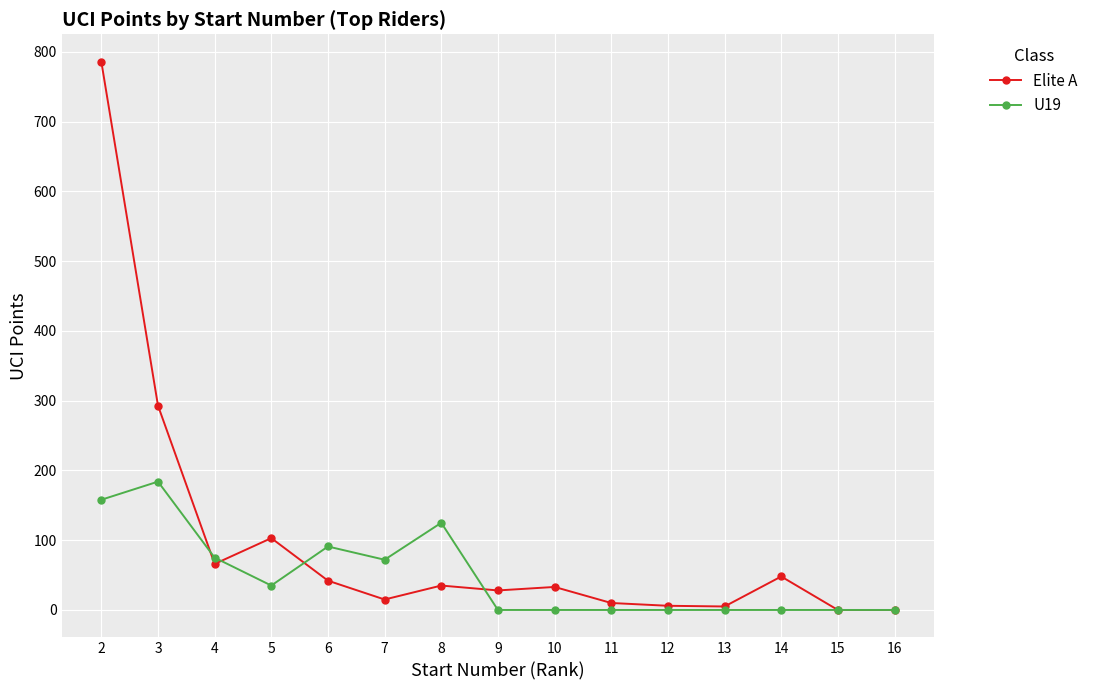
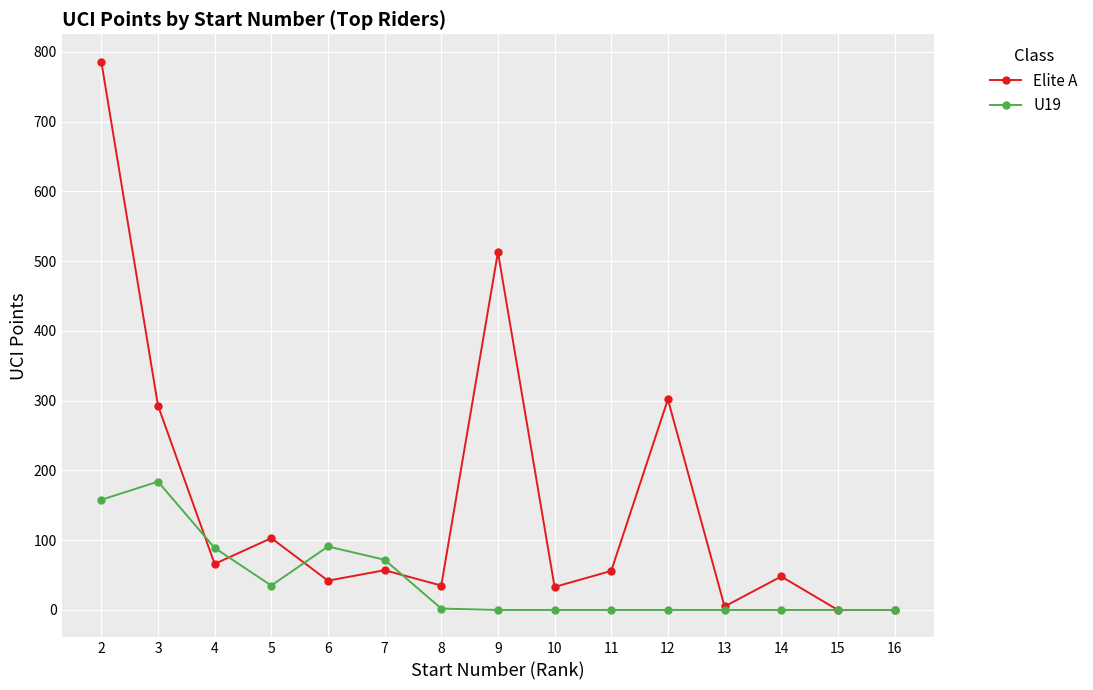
  {
    "Elite A": {
      "2": 790,
      "3": 290,
      "4": 70,
      "5": 100,
      "6": 40,
-     "7": 20,
+     "7": 60,
      "8": 40,
-     "9": 30,
+     "9": 510,
      "10": 30,
-     "11": 10,
-     "12": 10,
+     "11": 60,
+     "12": 300,
      "13": 10,
      "14": 50
    },
    "U19": {
      "2": 160,
      "3": 180,
-     "4": 80,
+     "4": 90,
      "5": 40,
      "6": 90,
      "7": 70,
-     "8": 130,
+     "8": 0,
      "9": 0,
      "10": 0,
      "11": 0,
      "12": 0,
      "13": 0,
      "14": 0
    }
  }
